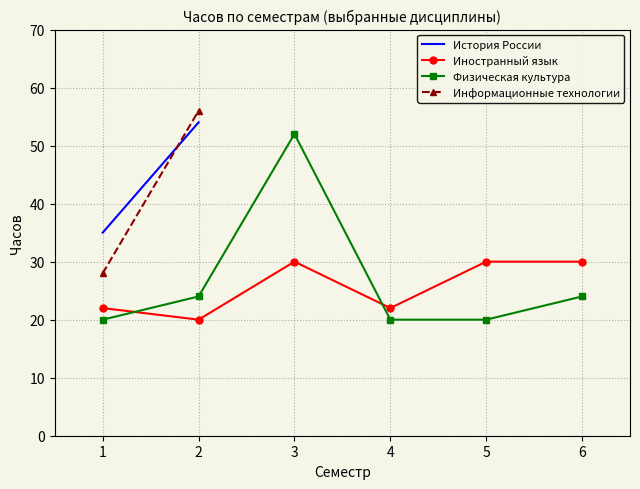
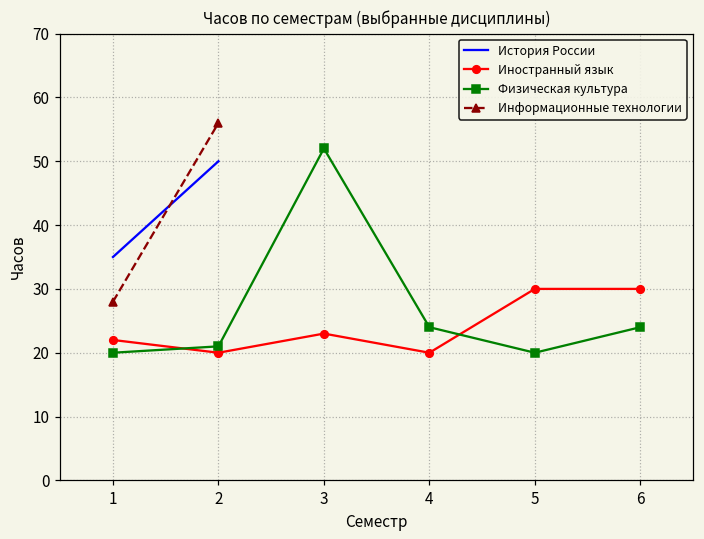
  {
    "История России": {
      "1": 35,
-     "2": 54
+     "2": 50
    },
    "Иностранный язык": {
      "1": 22,
      "2": 20,
-     "3": 30,
-     "4": 22,
+     "3": 23,
+     "4": 20,
      "5": 30,
      "6": 30
    },
    "Физическая культура": {
      "1": 20,
-     "2": 24,
+     "2": 21,
      "3": 52,
-     "4": 20,
+     "4": 24,
      "5": 20,
      "6": 24
    },
    "Информационные технологии": {
      "1": 28,
      "2": 56
    }
  }
